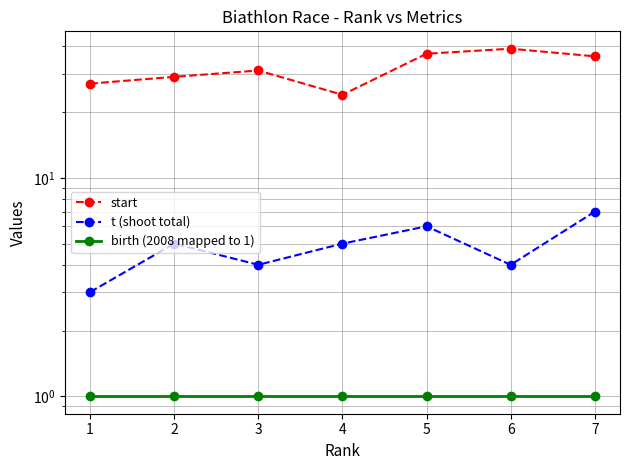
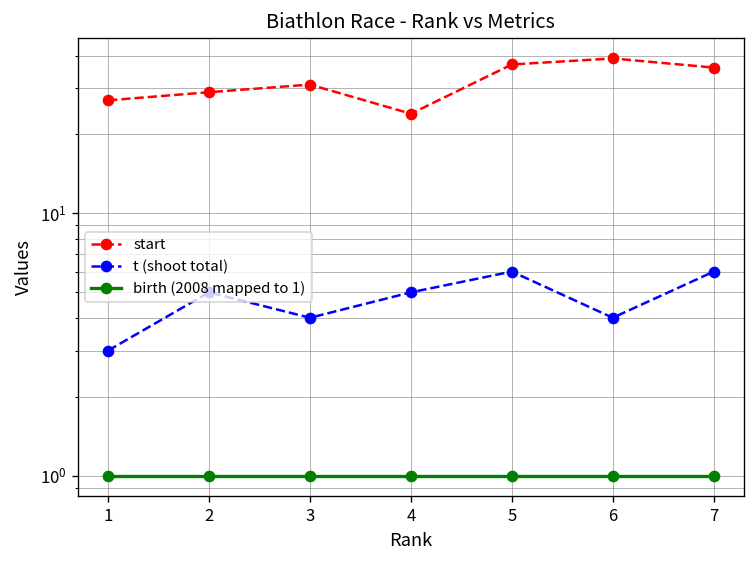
  {
    "start": {
      "1": 27,
      "2": 29,
      "3": 31,
      "4": 24,
      "5": 37,
      "6": 39,
      "7": 36
    },
    "t (shoot total)": {
      "1": 3,
      "3": 4,
      "4": 5,
      "5": 6,
      "6": 4,
-     "7": 7
+     "7": 6
    },
    "birth (2008 mapped to 1)": {
      "1": 1,
      "2": 1,
      "3": 1,
      "4": 1,
      "5": 1,
      "6": 1,
      "7": 1
    }
  }
